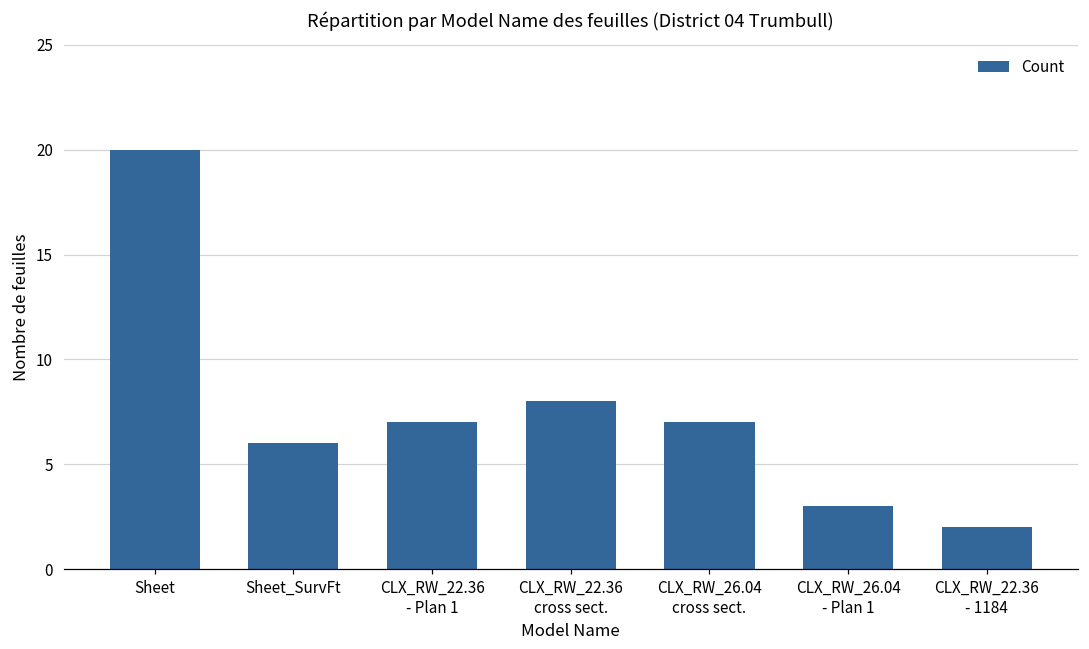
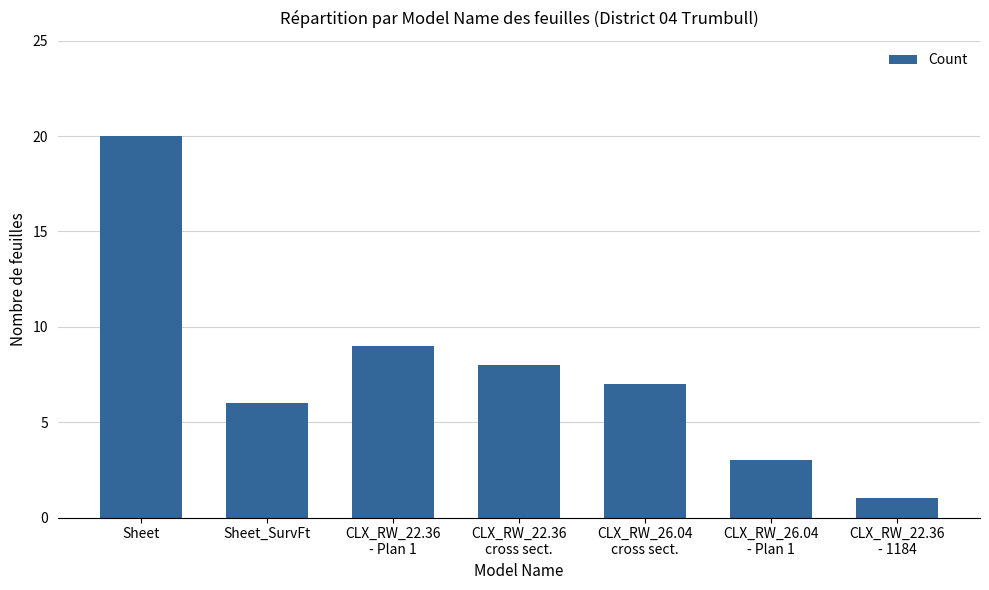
  {
    "Sheet": 20,
    "Sheet_SurvFt": 6,
-   "CLX_RW_22.36 - Plan 1": 7,
+   "CLX_RW_22.36 - Plan 1": 9,
    "CLX_RW_22.36 cross sect.": 8,
    "CLX_RW_26.04 cross sect.": 7,
    "CLX_RW_26.04 - Plan 1": 3,
-   "CLX_RW_22.36 - 1184": 2
+   "CLX_RW_22.36 - 1184": 1
  }
